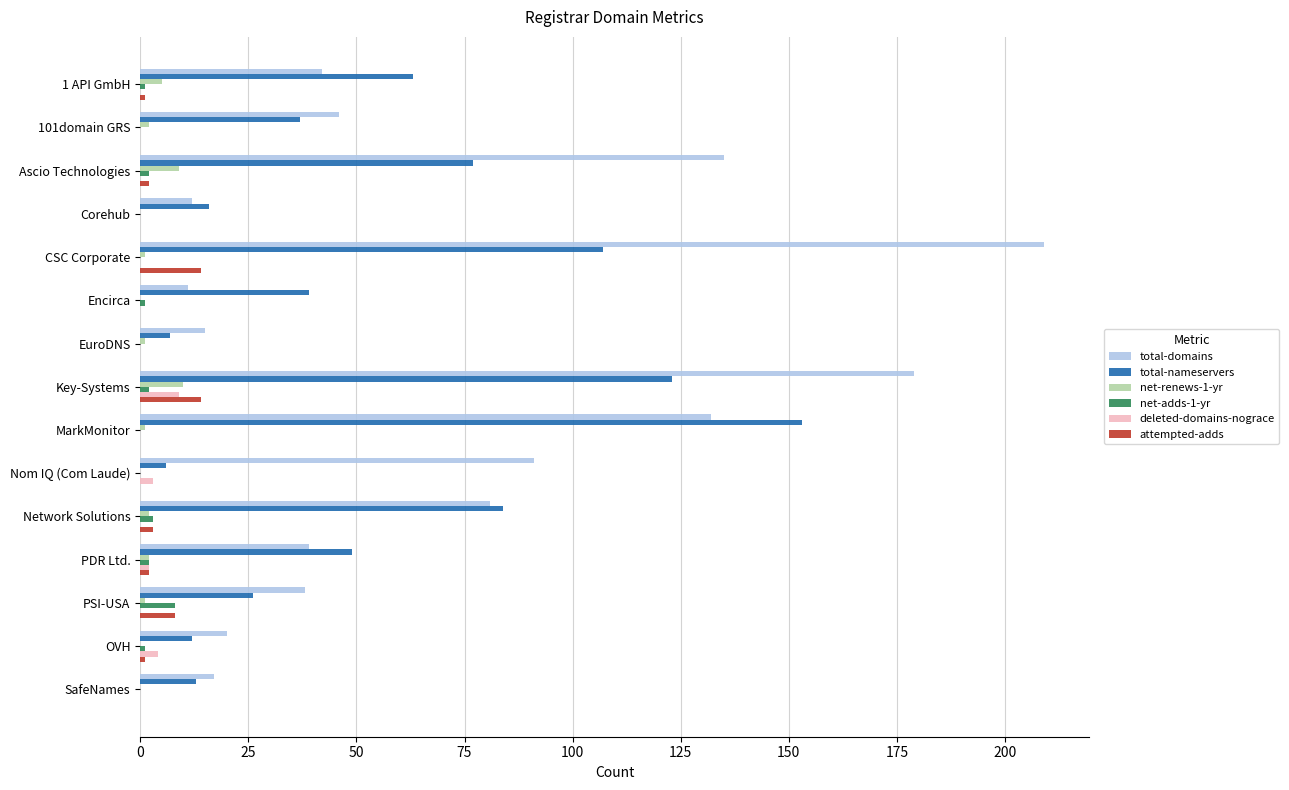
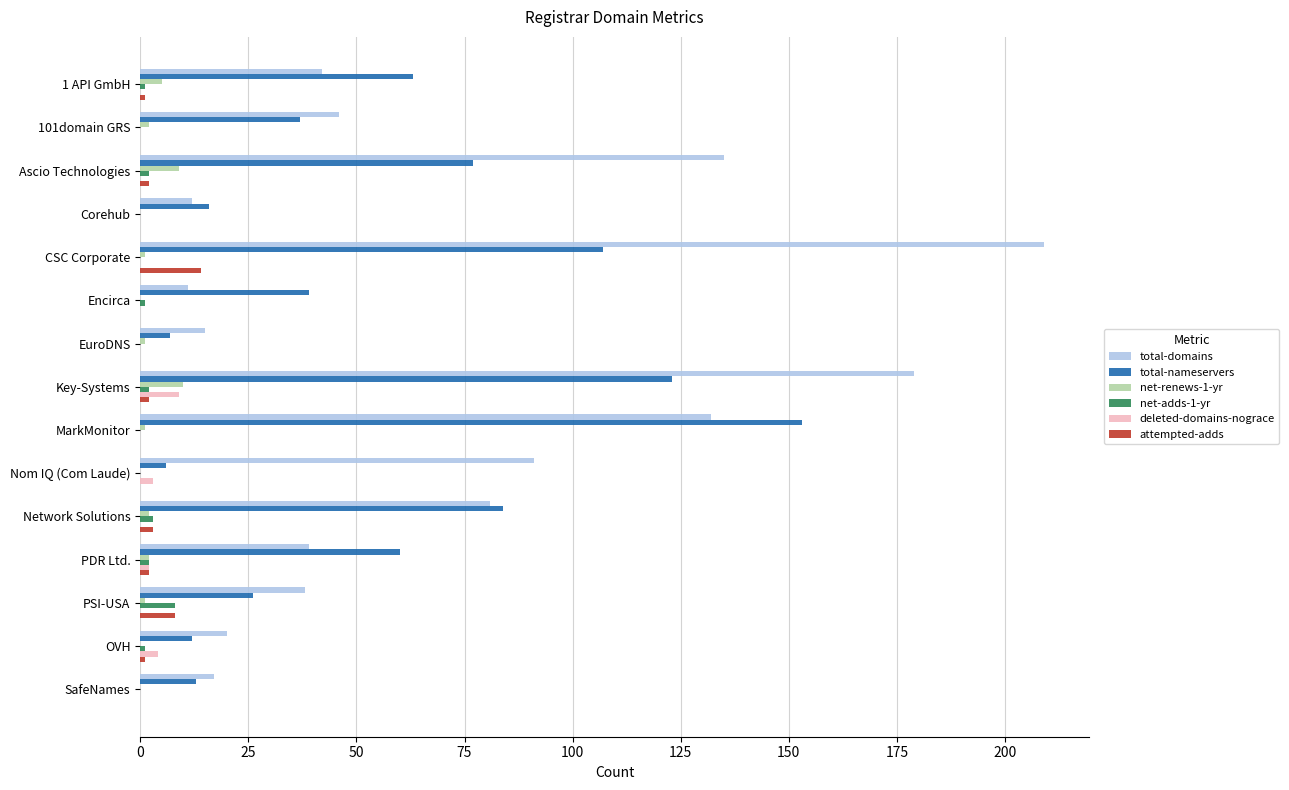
  {
    "total-domains": {
      "1 API GmbH": 42,
      "101domain GRS": 46,
      "Ascio Technologies": 135,
      "Corehub": 12,
      "CSC Corporate": 209,
      "Encirca": 11,
      "EuroDNS": 15,
      "Key-Systems": 179,
      "MarkMonitor": 132,
      "Nom IQ (Com Laude)": 91,
      "Network Solutions": 81,
      "PDR Ltd.": 39,
      "PSI-USA": 38,
      "OVH": 20,
      "SafeNames": 17
    },
    "total-nameservers": {
      "1 API GmbH": 63,
      "101domain GRS": 37,
      "Ascio Technologies": 77,
      "Corehub": 16,
      "CSC Corporate": 107,
      "Encirca": 39,
      "EuroDNS": 7,
      "Key-Systems": 123,
      "MarkMonitor": 153,
      "Nom IQ (Com Laude)": 6,
      "Network Solutions": 84,
-     "PDR Ltd.": 49,
+     "PDR Ltd.": 60,
      "PSI-USA": 26,
      "OVH": 12,
      "SafeNames": 13
    },
    "net-renews-1-yr": {
      "1 API GmbH": 5,
      "101domain GRS": 2,
      "Ascio Technologies": 9,
      "Corehub": 0,
      "CSC Corporate": 1,
      "Encirca": 0,
      "EuroDNS": 1,
      "Key-Systems": 10,
      "MarkMonitor": 1,
      "Nom IQ (Com Laude)": 0,
      "Network Solutions": 2,
      "PDR Ltd.": 2,
      "PSI-USA": 1,
      "OVH": 0,
      "SafeNames": 0
    },
    "net-adds-1-yr": {
      "1 API GmbH": 1,
      "101domain GRS": 0,
      "Ascio Technologies": 2,
      "Corehub": 0,
      "CSC Corporate": 0,
      "Encirca": 1,
      "EuroDNS": 0,
      "Key-Systems": 2,
      "MarkMonitor": 0,
      "Nom IQ (Com Laude)": 0,
      "Network Solutions": 3,
      "PDR Ltd.": 2,
      "PSI-USA": 8,
      "OVH": 1,
      "SafeNames": 0
    },
    "deleted-domains-nograce": {
      "1 API GmbH": 0,
      "101domain GRS": 0,
      "Ascio Technologies": 0,
      "Corehub": 0,
      "CSC Corporate": 0,
      "Encirca": 0,
      "EuroDNS": 0,
      "Key-Systems": 9,
      "MarkMonitor": 0,
      "Nom IQ (Com Laude)": 3,
      "Network Solutions": 0,
      "PDR Ltd.": 2,
      "PSI-USA": 0,
      "OVH": 4,
      "SafeNames": 0
    },
    "attempted-adds": {
      "1 API GmbH": 1,
      "101domain GRS": 0,
      "Ascio Technologies": 2,
      "Corehub": 0,
      "CSC Corporate": 14,
      "Encirca": 0,
      "EuroDNS": 0,
-     "Key-Systems": 14,
+     "Key-Systems": 2,
      "MarkMonitor": 0,
      "Nom IQ (Com Laude)": 0,
      "Network Solutions": 3,
      "PDR Ltd.": 2,
      "PSI-USA": 8,
      "OVH": 1,
      "SafeNames": 0
    }
  }
